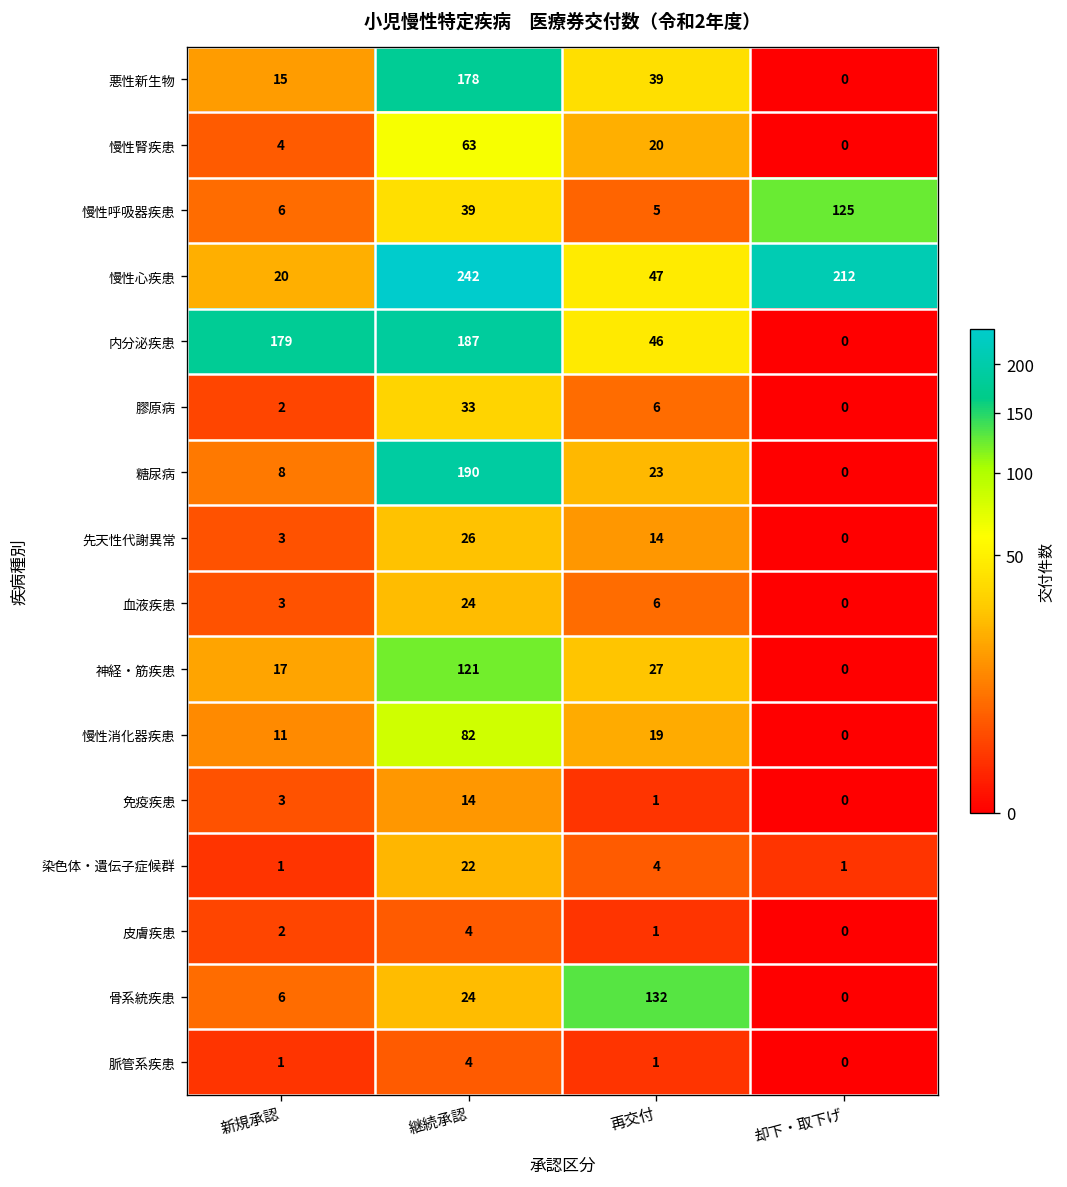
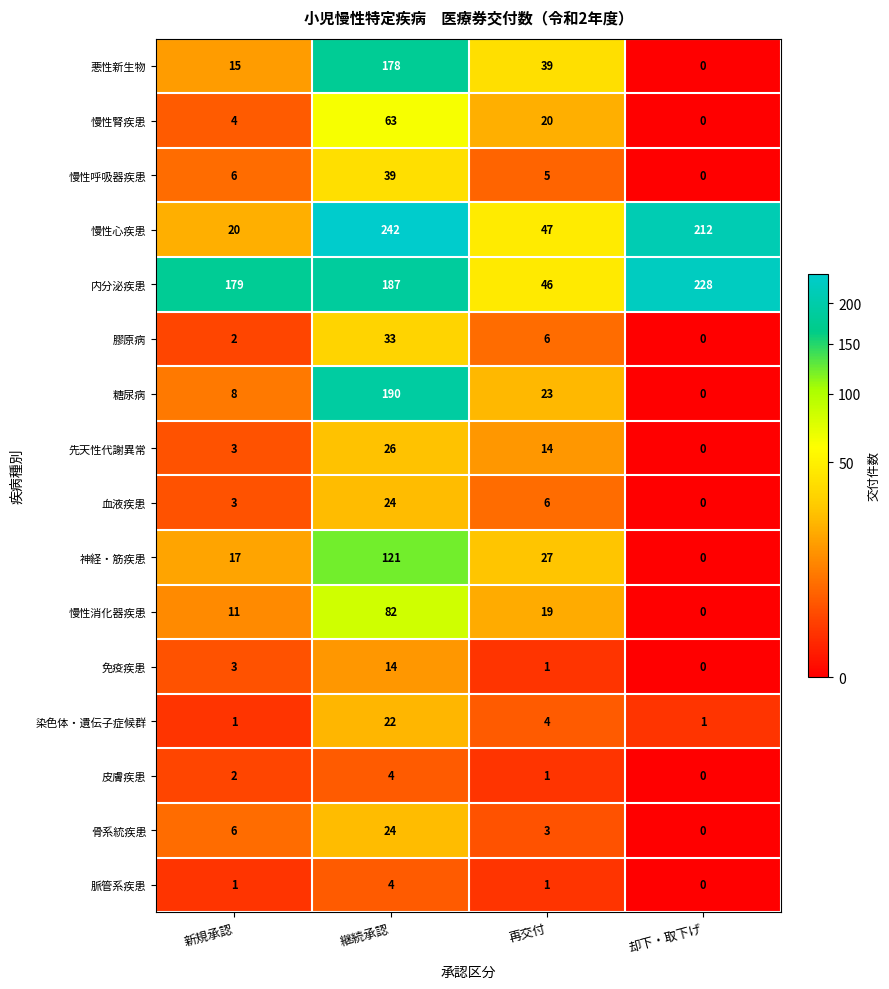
  {
    "悪性新生物": {
      "新規承認": 15,
      "継続承認": 178,
      "再交付": 39,
      "却下・取下げ": 0
    },
    "慢性腎疾患": {
      "新規承認": 4,
      "継続承認": 63,
      "再交付": 20,
      "却下・取下げ": 0
    },
    "慢性呼吸器疾患": {
      "新規承認": 6,
      "継続承認": 39,
      "再交付": 5,
-     "却下・取下げ": 125
+     "却下・取下げ": 0
    },
    "慢性心疾患": {
      "新規承認": 20,
      "継続承認": 242,
      "再交付": 47,
      "却下・取下げ": 212
    },
    "内分泌疾患": {
      "新規承認": 179,
      "継続承認": 187,
      "再交付": 46,
-     "却下・取下げ": 0
+     "却下・取下げ": 228
    },
    "膠原病": {
      "新規承認": 2,
      "継続承認": 33,
      "再交付": 6,
      "却下・取下げ": 0
    },
    "糖尿病": {
      "新規承認": 8,
      "継続承認": 190,
      "再交付": 23,
      "却下・取下げ": 0
    },
    "先天性代謝異常": {
      "新規承認": 3,
      "継続承認": 26,
      "再交付": 14,
      "却下・取下げ": 0
    },
    "血液疾患": {
      "新規承認": 3,
      "継続承認": 24,
      "再交付": 6,
      "却下・取下げ": 0
    },
    "神経・筋疾患": {
      "新規承認": 17,
      "継続承認": 121,
      "再交付": 27,
      "却下・取下げ": 0
    },
    "慢性消化器疾患": {
      "新規承認": 11,
      "継続承認": 82,
      "再交付": 19,
      "却下・取下げ": 0
    },
    "免疫疾患": {
      "新規承認": 3,
      "継続承認": 14,
      "再交付": 1,
      "却下・取下げ": 0
    },
    "染色体・遺伝子症候群": {
      "新規承認": 1,
      "継続承認": 22,
      "再交付": 4,
      "却下・取下げ": 1
    },
    "皮膚疾患": {
      "新規承認": 2,
      "継続承認": 4,
      "再交付": 1,
      "却下・取下げ": 0
    },
    "骨系統疾患": {
      "新規承認": 6,
      "継続承認": 24,
-     "再交付": 132,
+     "再交付": 3,
      "却下・取下げ": 0
    },
    "脈管系疾患": {
      "新規承認": 1,
      "継続承認": 4,
      "再交付": 1,
      "却下・取下げ": 0
    }
  }
